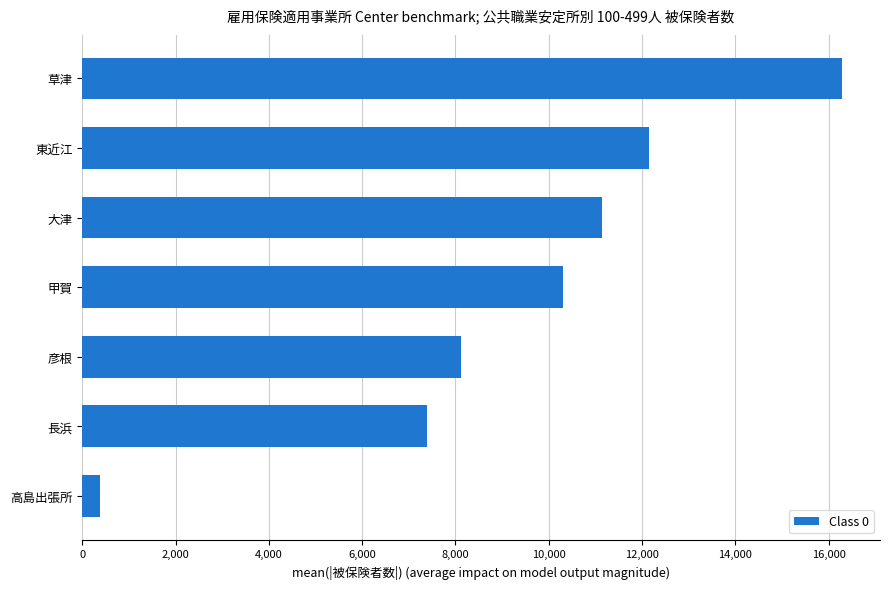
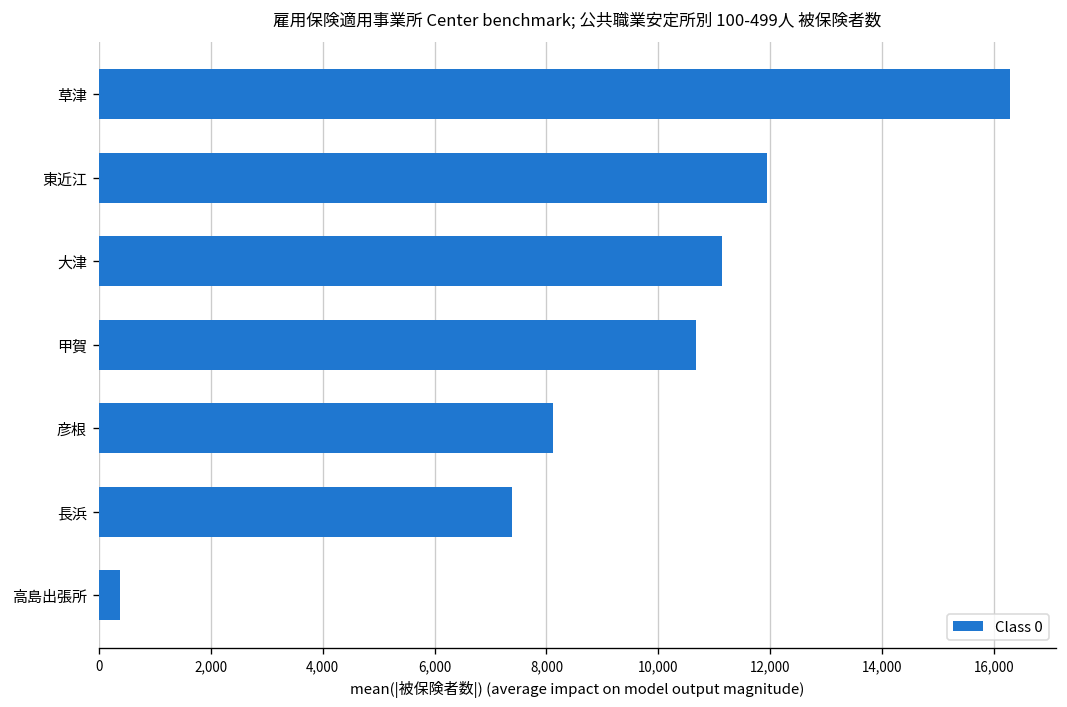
  {
    "草津": "16,300",
-   "東近江": "12,200",
+   "東近江": "11,900",
    "大津": "11,100",
-   "甲賀": "10,300",
+   "甲賀": "10,700",
    "彦根": "8,100",
    "長浜": "7,400",
    "高島出張所": "400"
  }
